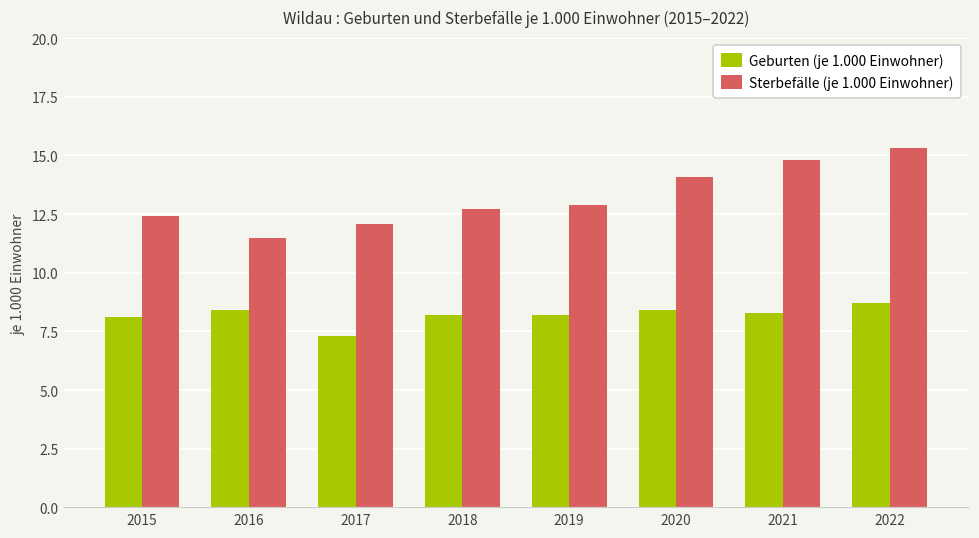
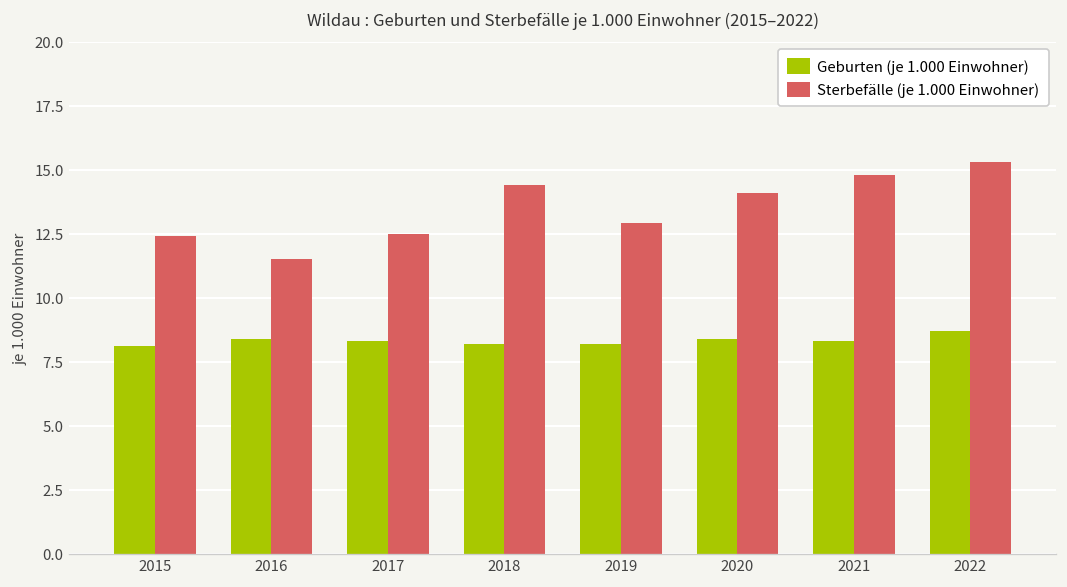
  {
    "Geburten (je 1.000 Einwohner)": {
      "2015": 8.1,
      "2016": 8.4,
-     "2017": 7.3,
+     "2017": 8.3,
      "2018": 8.2,
      "2019": 8.2,
      "2020": 8.4,
      "2021": 8.3,
      "2022": 8.7
    },
    "Sterbefälle (je 1.000 Einwohner)": {
      "2015": 12.4,
      "2016": 11.5,
-     "2017": 12.1,
-     "2018": 12.7,
+     "2017": 12.5,
+     "2018": 14.4,
      "2019": 12.9,
      "2020": 14.1,
      "2021": 14.8,
      "2022": 15.3
    }
  }
